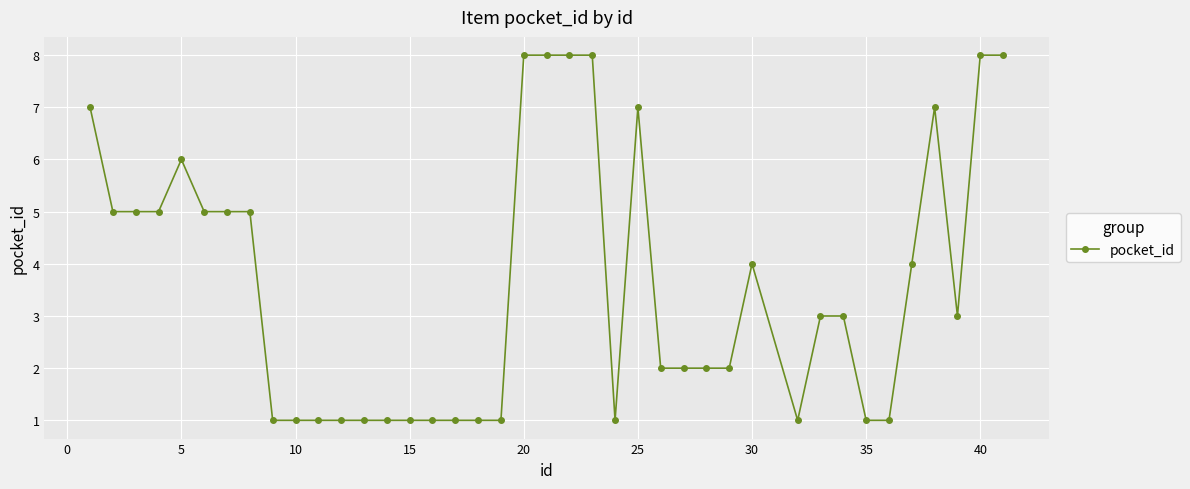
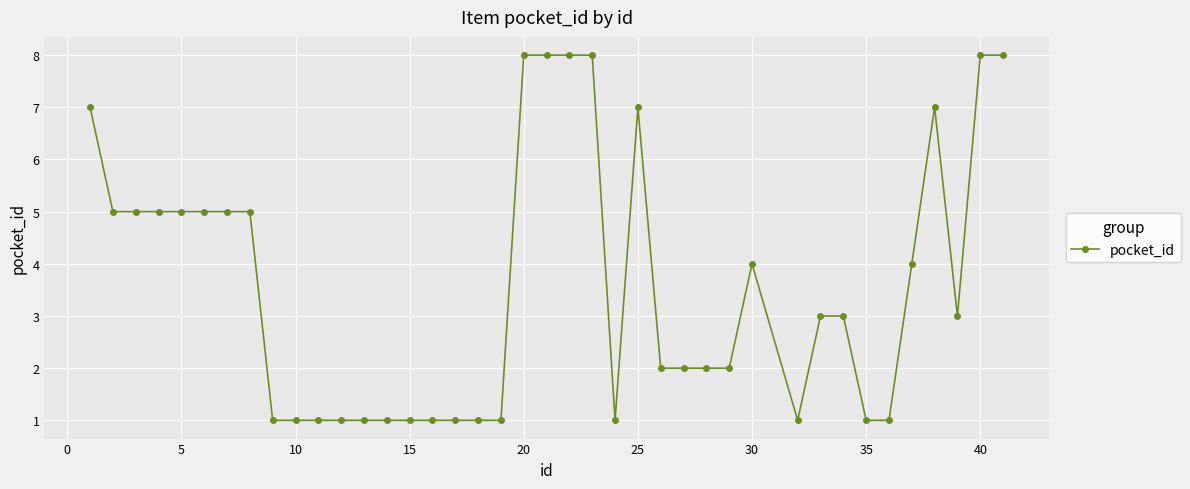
  {
-   "5": 6,
+   "5": 5,
    "10": 1,
    "15": 1,
    "20": 8,
    "25": 7,
    "30": 4,
    "35": 1,
    "40": 8
  }
